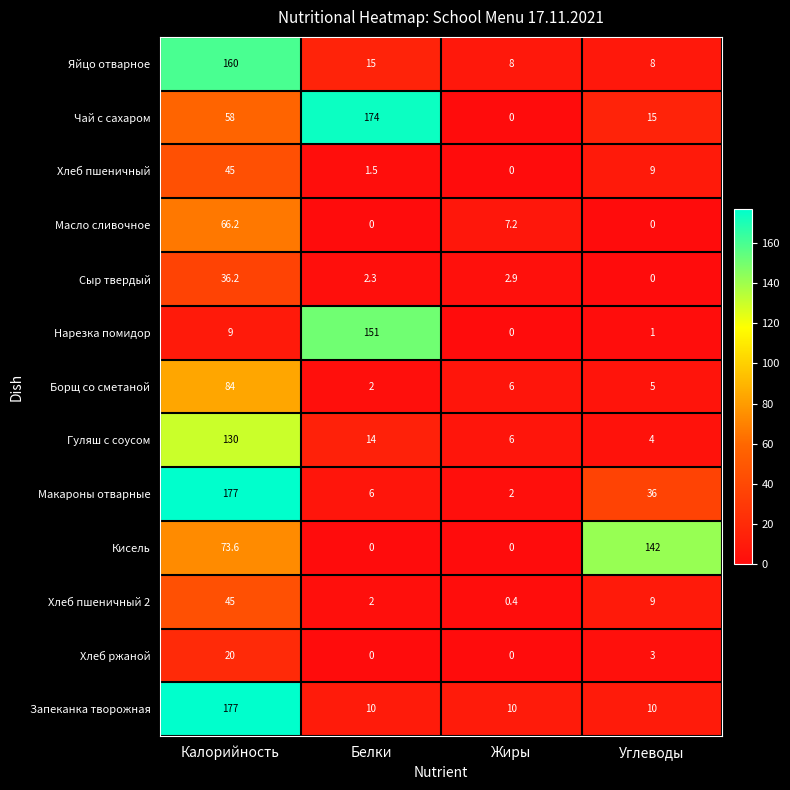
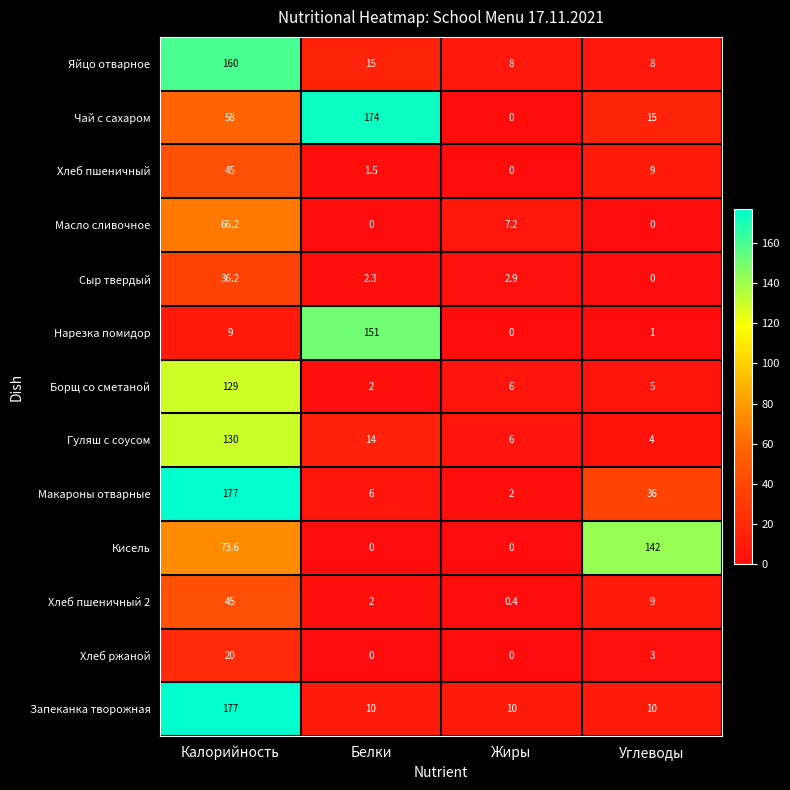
  {
    "Яйцо отварное": {
      "Калорийность": 160,
      "Белки": 15,
      "Жиры": 8,
      "Углеводы": 8
    },
    "Чай с сахаром": {
      "Калорийность": 58,
      "Белки": 174,
      "Жиры": 0,
      "Углеводы": 15
    },
    "Хлеб пшеничный": {
      "Калорийность": 45,
      "Белки": 1.5,
      "Жиры": 0,
      "Углеводы": 9
    },
    "Масло сливочное": {
      "Калорийность": 66.2,
      "Белки": 0,
      "Жиры": 7.2,
      "Углеводы": 0
    },
    "Сыр твердый": {
      "Калорийность": 36.2,
      "Белки": 2.3,
      "Жиры": 2.9,
      "Углеводы": 0
    },
    "Нарезка помидор": {
      "Калорийность": 9,
      "Белки": 151,
      "Жиры": 0,
      "Углеводы": 1
    },
    "Борщ со сметаной": {
-     "Калорийность": 84,
+     "Калорийность": 129,
      "Белки": 2,
      "Жиры": 6,
      "Углеводы": 5
    },
    "Гуляш с соусом": {
      "Калорийность": 130,
      "Белки": 14,
      "Жиры": 6,
      "Углеводы": 4
    },
    "Макароны отварные": {
      "Калорийность": 177,
      "Белки": 6,
      "Жиры": 2,
      "Углеводы": 36
    },
    "Кисель": {
      "Калорийность": 73.6,
      "Белки": 0,
      "Жиры": 0,
      "Углеводы": 142
    },
    "Хлеб пшеничный 2": {
      "Калорийность": 45,
      "Белки": 2,
      "Жиры": 0.4,
      "Углеводы": 9
    },
    "Хлеб ржаной": {
      "Калорийность": 20,
      "Белки": 0,
      "Жиры": 0,
      "Углеводы": 3
    },
    "Запеканка творожная": {
      "Калорийность": 177,
      "Белки": 10,
      "Жиры": 10,
      "Углеводы": 10
    }
  }
